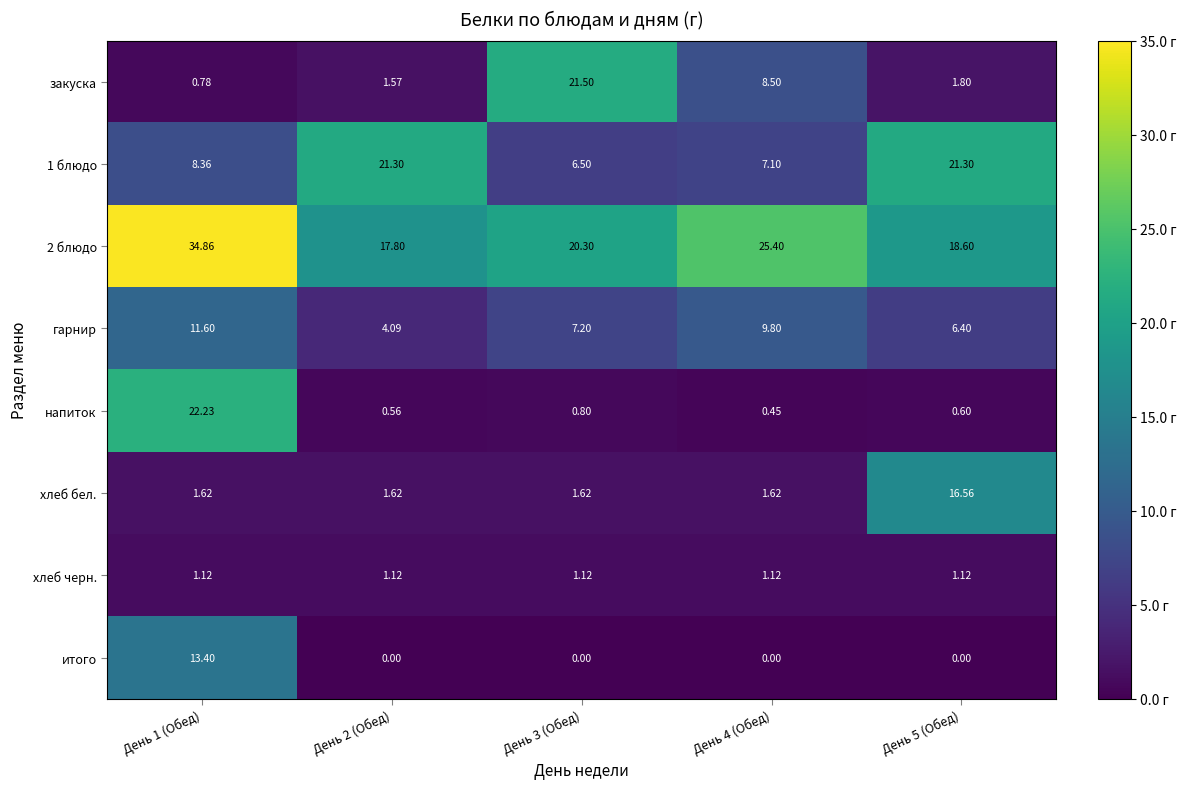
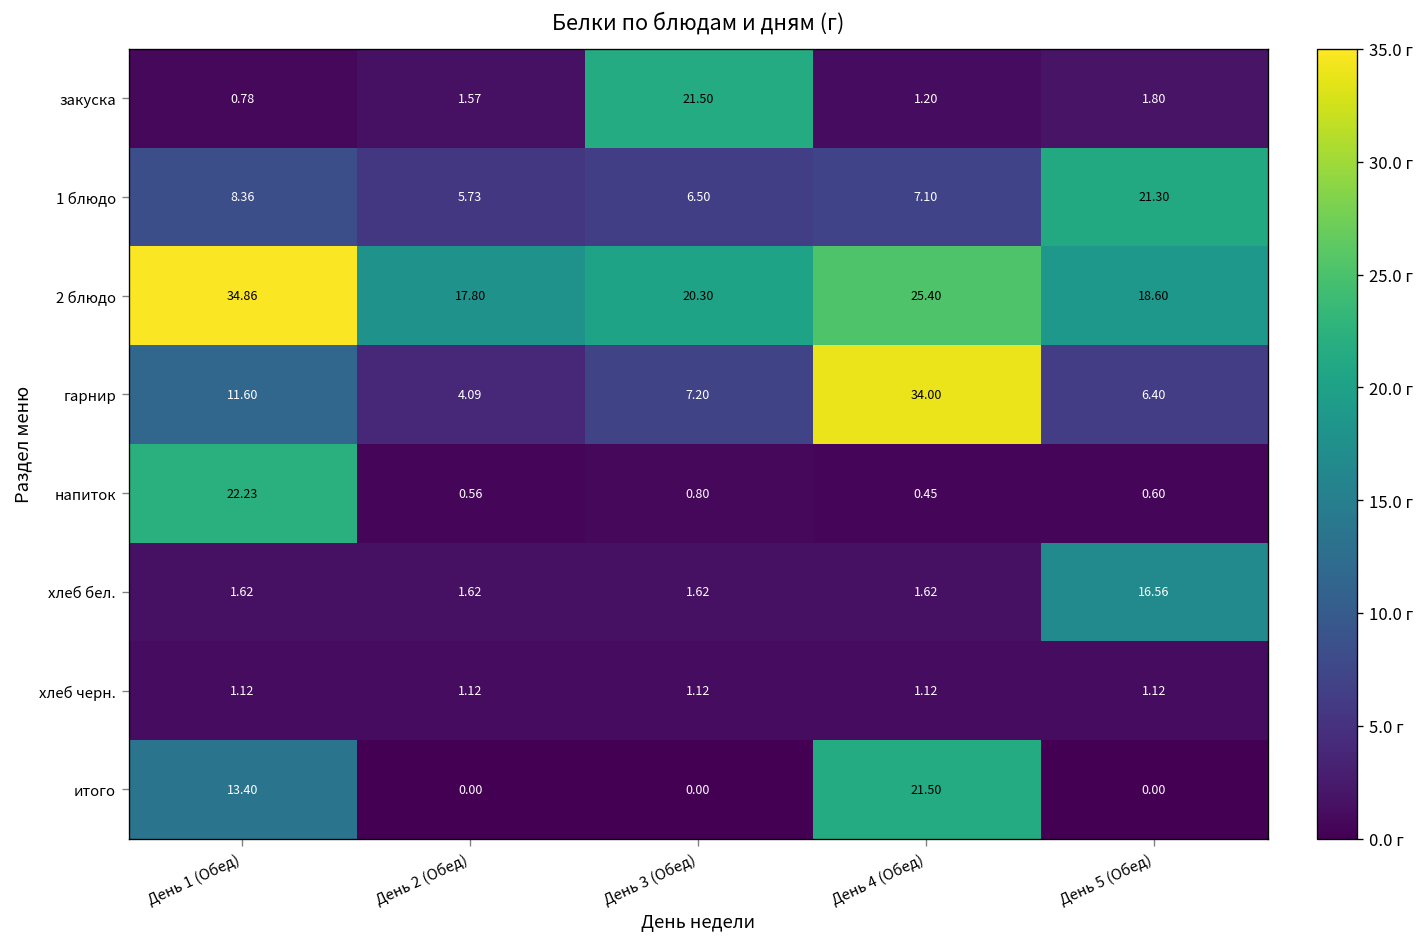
  {
    "закуска": {
      "День 1 (Обед)": 0.78,
      "День 2 (Обед)": 1.57,
      "День 3 (Обед)": 21.50,
-     "День 4 (Обед)": 8.50,
+     "День 4 (Обед)": 1.20,
      "День 5 (Обед)": 1.80
    },
    "1 блюдо": {
      "День 1 (Обед)": 8.36,
-     "День 2 (Обед)": 21.30,
+     "День 2 (Обед)": 5.73,
      "День 3 (Обед)": 6.50,
      "День 4 (Обед)": 7.10,
      "День 5 (Обед)": 21.30
    },
    "2 блюдо": {
      "День 1 (Обед)": 34.86,
      "День 2 (Обед)": 17.80,
      "День 3 (Обед)": 20.30,
      "День 4 (Обед)": 25.40,
      "День 5 (Обед)": 18.60
    },
    "гарнир": {
      "День 1 (Обед)": 11.60,
      "День 2 (Обед)": 4.09,
      "День 3 (Обед)": 7.20,
-     "День 4 (Обед)": 9.80,
+     "День 4 (Обед)": 34.00,
      "День 5 (Обед)": 6.40
    },
    "напиток": {
      "День 1 (Обед)": 22.23,
      "День 2 (Обед)": 0.56,
      "День 3 (Обед)": 0.80,
      "День 4 (Обед)": 0.45,
      "День 5 (Обед)": 0.60
    },
    "хлеб бел.": {
      "День 1 (Обед)": 1.62,
      "День 2 (Обед)": 1.62,
      "День 3 (Обед)": 1.62,
      "День 4 (Обед)": 1.62,
      "День 5 (Обед)": 16.56
    },
    "хлеб черн.": {
      "День 1 (Обед)": 1.12,
      "День 2 (Обед)": 1.12,
      "День 3 (Обед)": 1.12,
      "День 4 (Обед)": 1.12,
      "День 5 (Обед)": 1.12
    },
    "итого": {
      "День 1 (Обед)": 13.40,
      "День 2 (Обед)": 0.00,
      "День 3 (Обед)": 0.00,
-     "День 4 (Обед)": 0.00,
+     "День 4 (Обед)": 21.50,
      "День 5 (Обед)": 0.00
    }
  }
